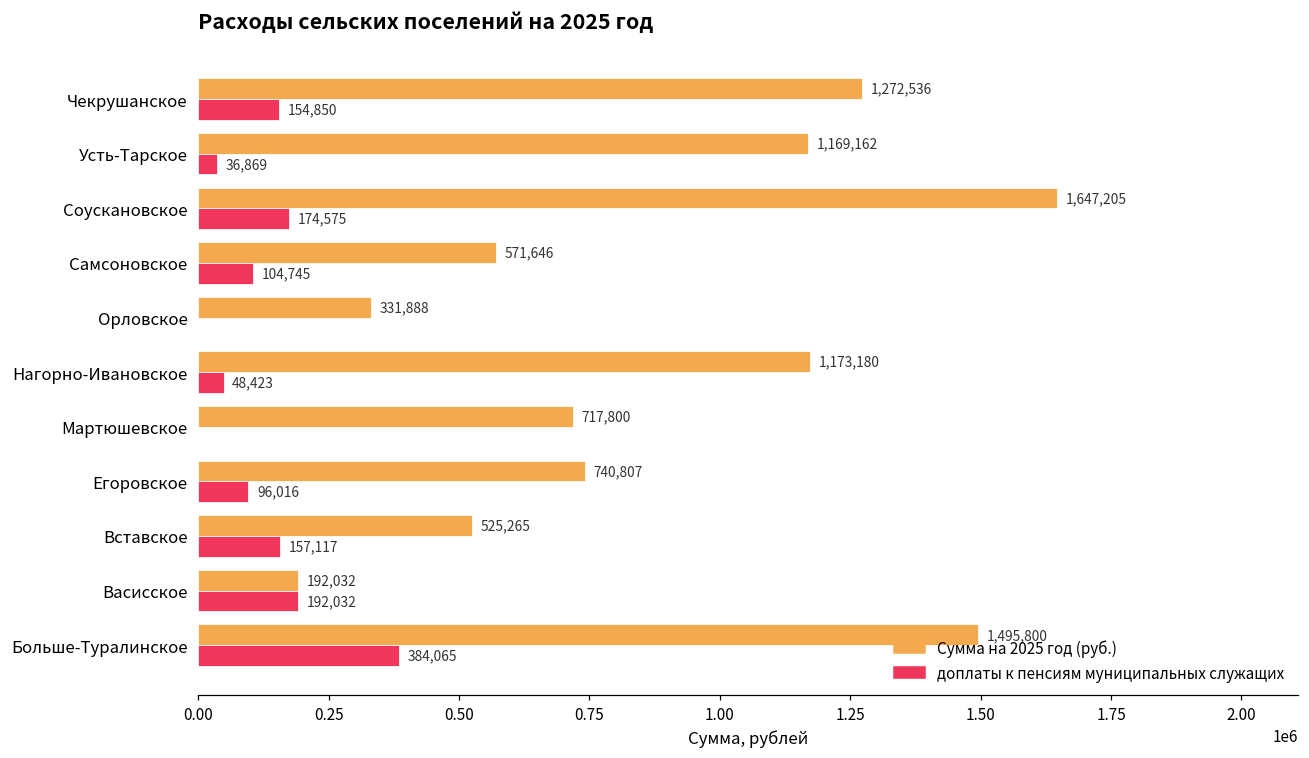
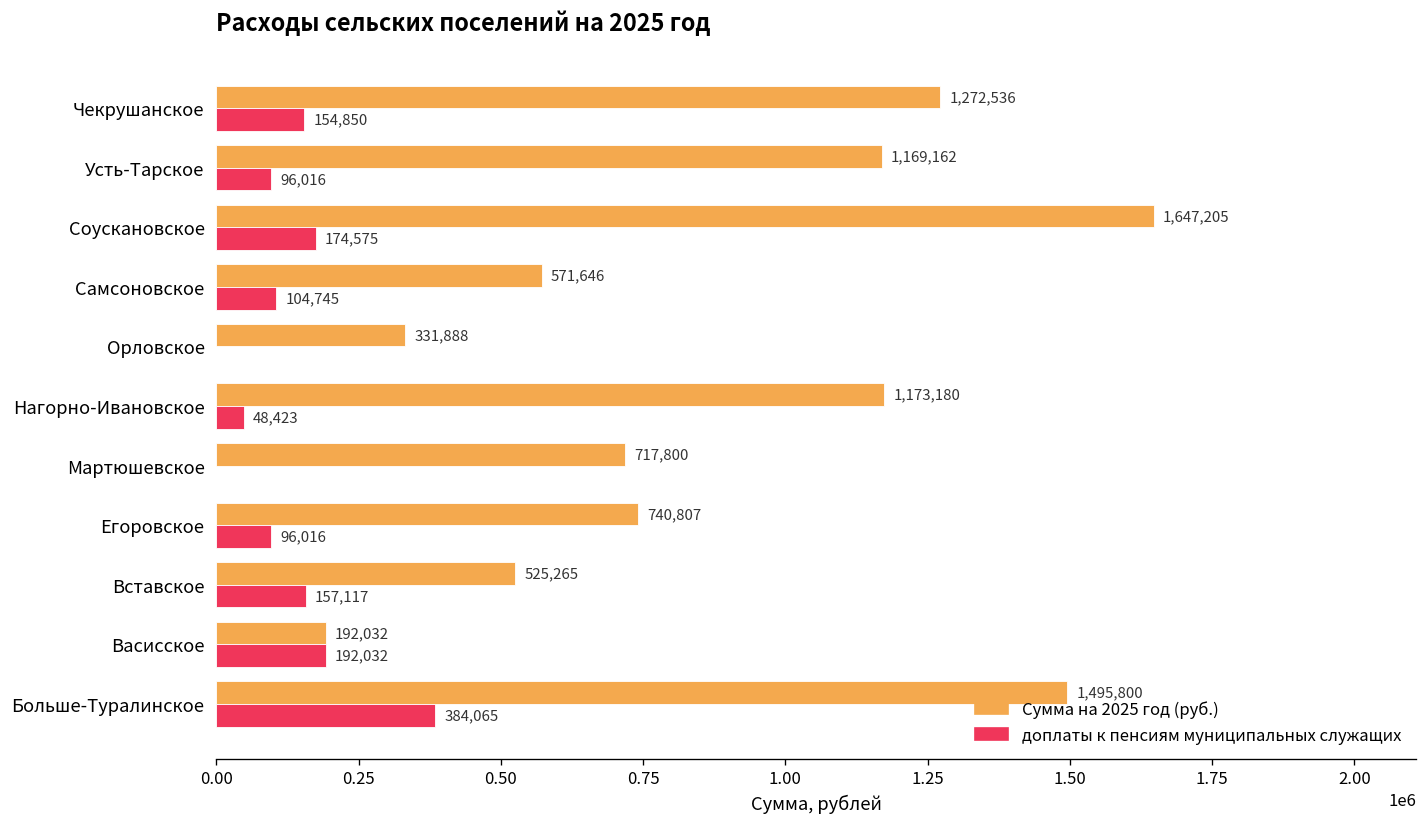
  {
    "Сумма на 2025 год (руб.)": {
      "Чекрушанское": "1,272,536",
      "Усть-Тарское": "1,169,162",
      "Соускановское": "1,647,205",
      "Самсоновское": "571,646",
      "Орловское": "331,888",
      "Нагорно-Ивановское": "1,173,180",
      "Мартюшевское": "717,800",
      "Егоровское": "740,807",
      "Вставское": "525,265",
      "Васисское": "192,032",
      "Больше-Туралинское": "1,495,800"
    },
    "доплаты к пенсиям муниципальных служащих": {
      "Чекрушанское": "154,850",
-     "Усть-Тарское": "36,869",
+     "Усть-Тарское": "96,016",
      "Соускановское": "174,575",
      "Самсоновское": "104,745",
      "Нагорно-Ивановское": "48,423",
      "Егоровское": "96,016",
      "Вставское": "157,117",
      "Васисское": "192,032",
      "Больше-Туралинское": "384,065"
    }
  }
